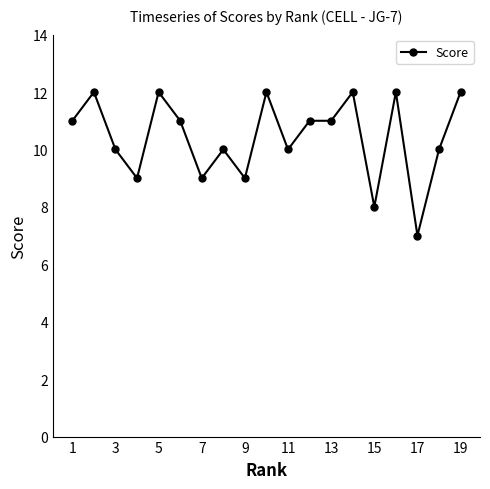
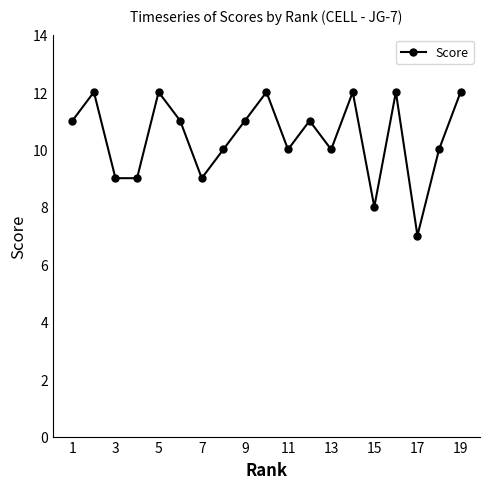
  {
    "1": 11,
-   "3": 10,
+   "3": 9,
    "5": 12,
    "7": 9,
-   "9": 9,
+   "9": 11,
    "11": 10,
-   "13": 11,
+   "13": 10,
    "15": 8,
    "17": 7,
    "19": 12
  }
